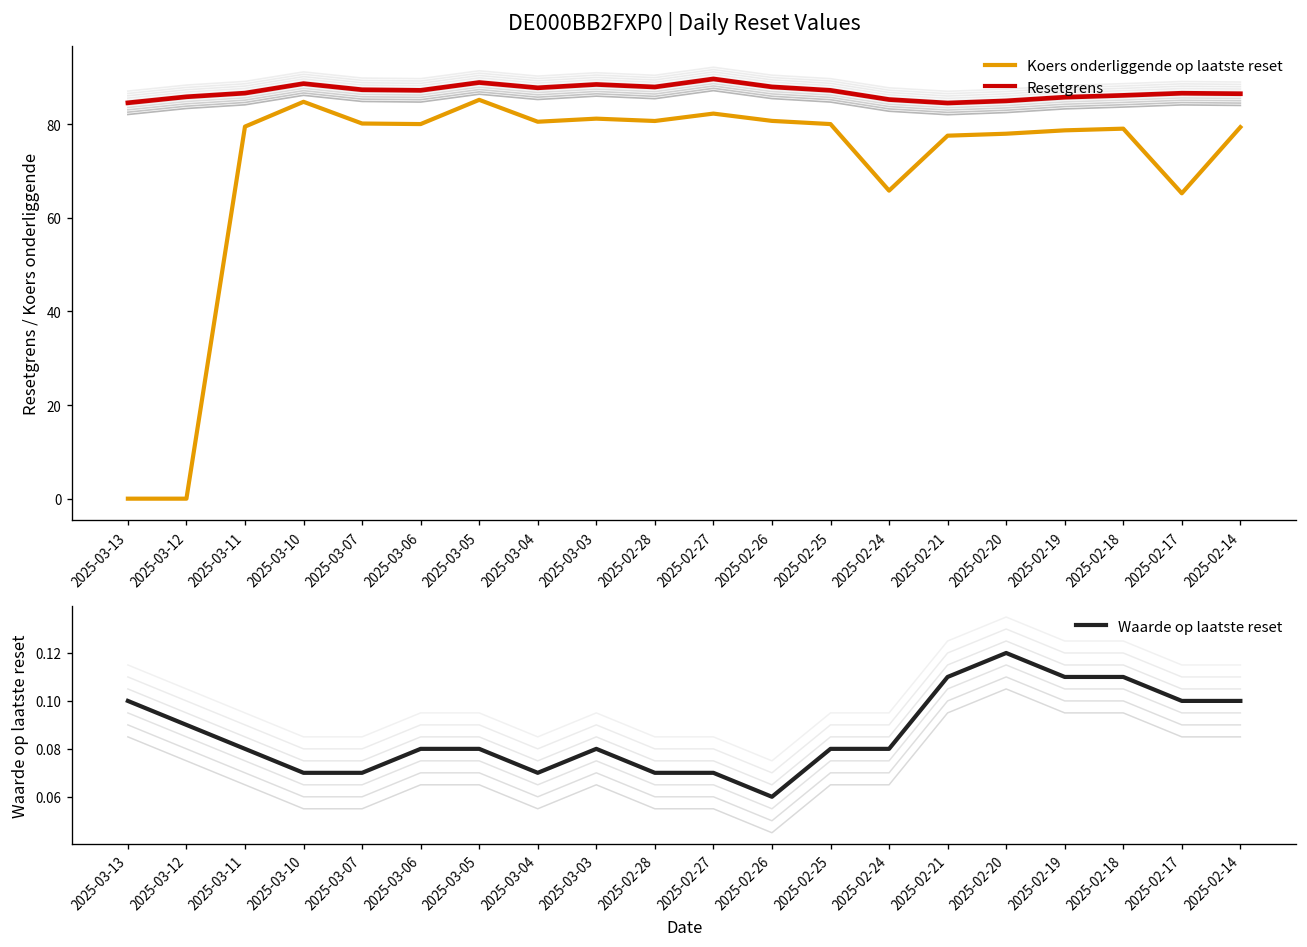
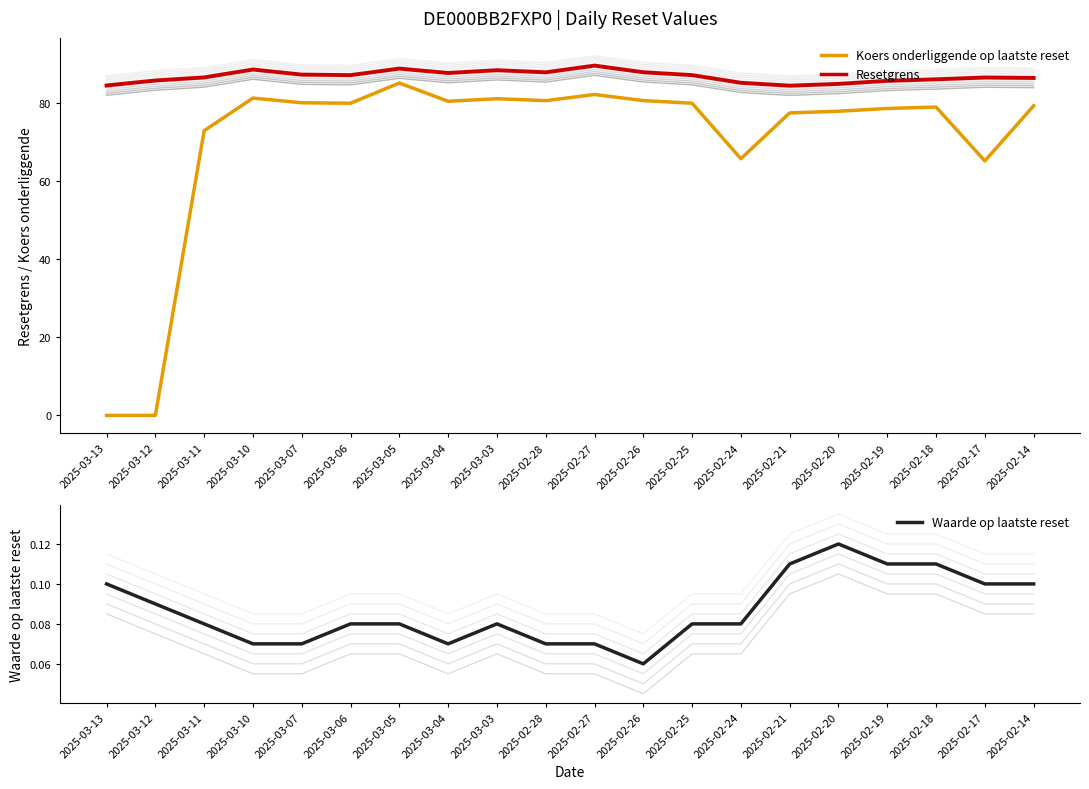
  {
    "DE000BB2FXP0 | Daily Reset Values": {
      "Koers onderliggende op laatste reset": {
        "2025-03-13": 0,
        "2025-03-12": 0,
-       "2025-03-11": 80,
-       "2025-03-10": 85,
+       "2025-03-11": 73,
+       "2025-03-10": 81,
        "2025-03-07": 80,
        "2025-03-06": 80,
        "2025-03-05": 85,
        "2025-03-04": 81,
        "2025-03-03": 81,
        "2025-02-28": 81,
        "2025-02-27": 82,
        "2025-02-26": 81,
        "2025-02-25": 80,
        "2025-02-24": 66,
        "2025-02-21": 78,
        "2025-02-20": 78,
        "2025-02-19": 79,
        "2025-02-18": 79,
        "2025-02-17": 65,
        "2025-02-14": 79
      }
    }
  }
